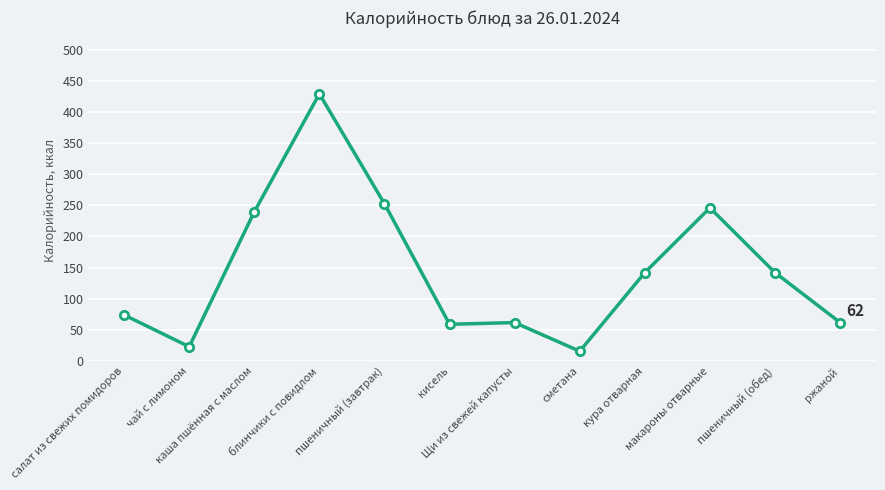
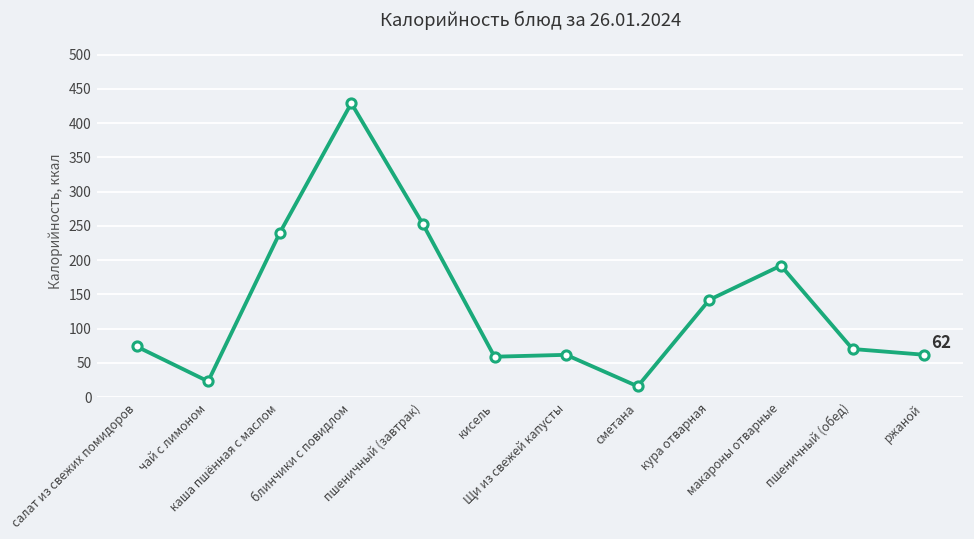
  {
    "салат из свежих помидоров": 70,
    "чай с лимоном": 20,
    "каша пшённая с маслом": 240,
    "блинчики с повидлом": 430,
    "пшеничный (завтрак)": 250,
    "кисель": 60,
    "Щи из свежей капусты": 60,
    "сметана": 20,
    "кура отварная": 140,
-   "макароны отварные": 250,
-   "пшеничный (обед)": 140
+   "макароны отварные": 190,
+   "пшеничный (обед)": 70
  }
